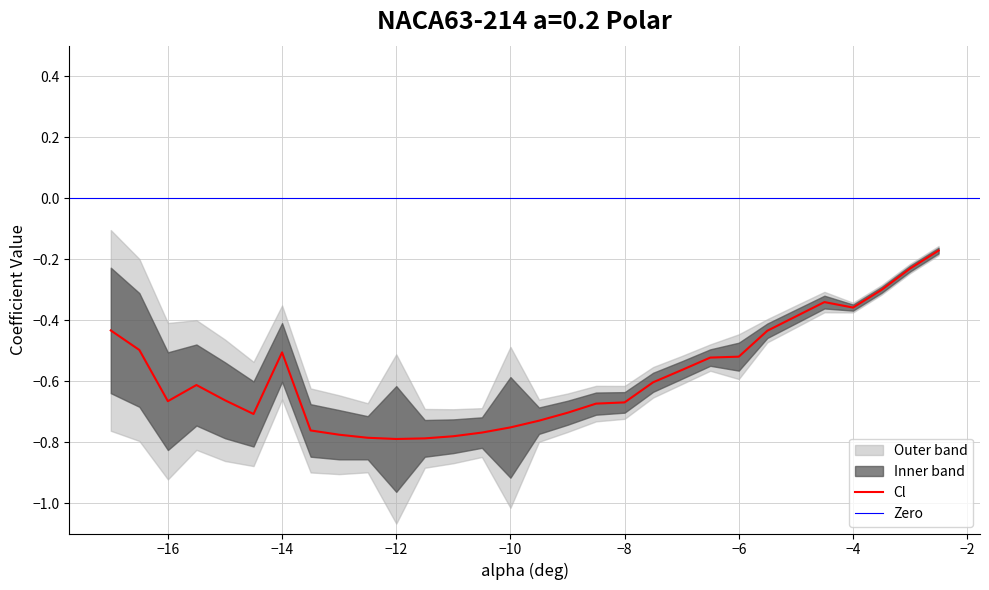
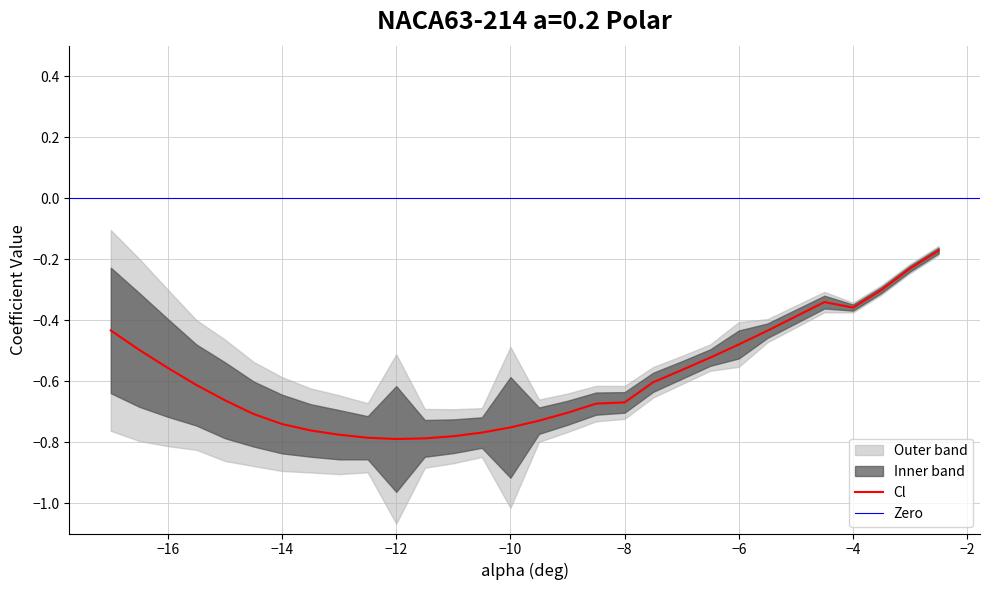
  {
    "Cl": {
-     "−16": -0.67,
-     "−14": -0.51,
+     "−16": -0.56,
+     "−14": -0.74,
      "−12": -0.79,
      "−10": -0.75,
      "−8": -0.67,
-     "−6": -0.52,
+     "−6": -0.48,
      "−4": -0.36
    }
  }
